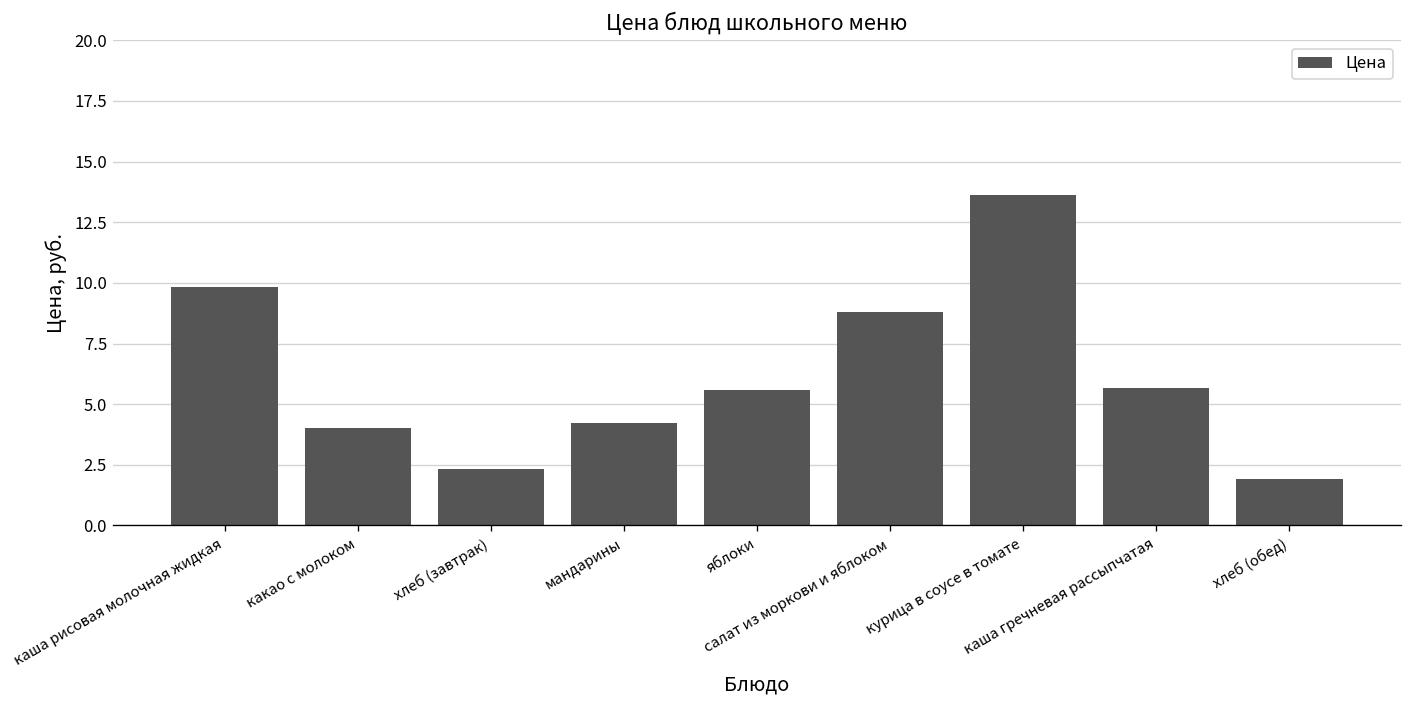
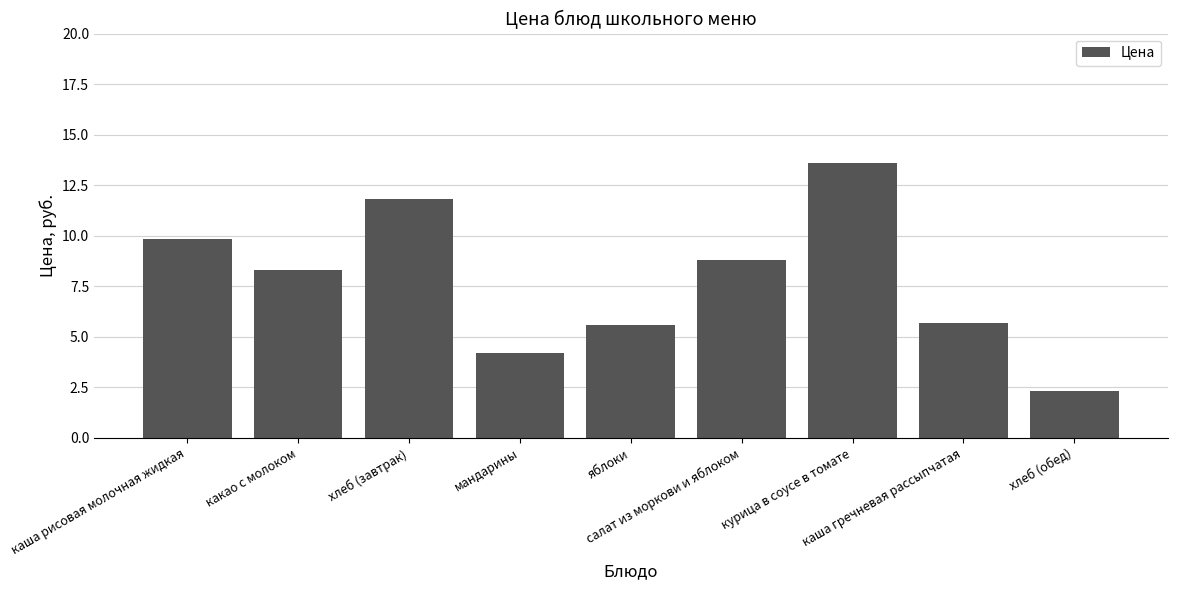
  {
    "каша рисовая молочная жидкая": 9.9,
-   "какао с молоком": 4.0,
-   "хлеб (завтрак)": 2.3,
+   "какао с молоком": 8.3,
+   "хлеб (завтрак)": 11.8,
    "мандарины": 4.2,
    "яблоки": 5.6,
    "салат из моркови и яблоком": 8.8,
    "курица в соусе в томате": 13.6,
    "каша гречневая рассыпчатая": 5.7,
-   "хлеб (обед)": 1.9
+   "хлеб (обед)": 2.3
  }
